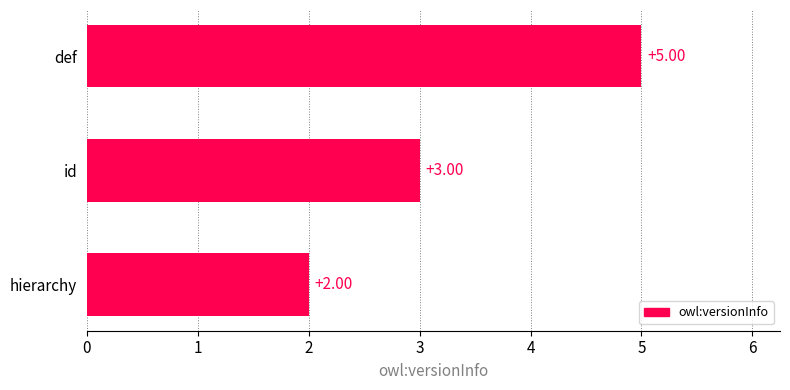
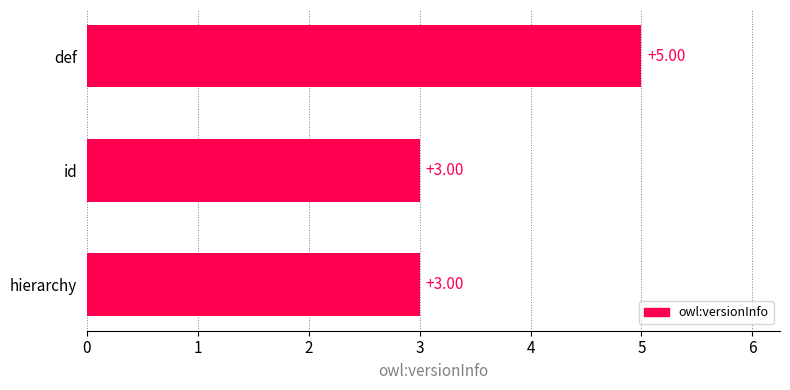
  {
    "def": "+5.00",
    "id": "+3.00",
-   "hierarchy": "+2.00"
+   "hierarchy": "+3.00"
  }
